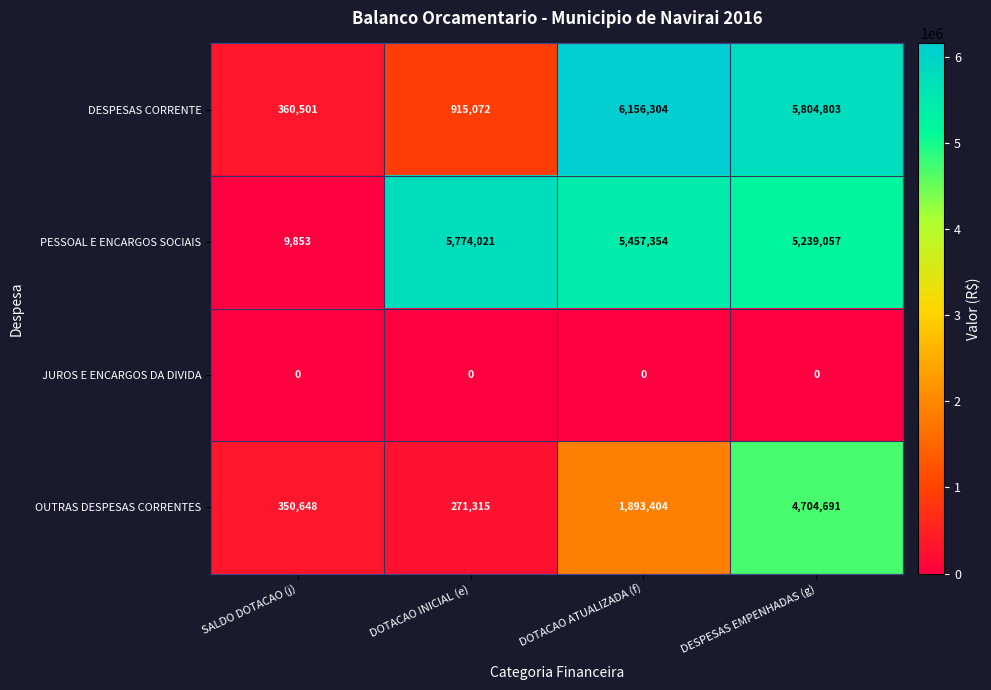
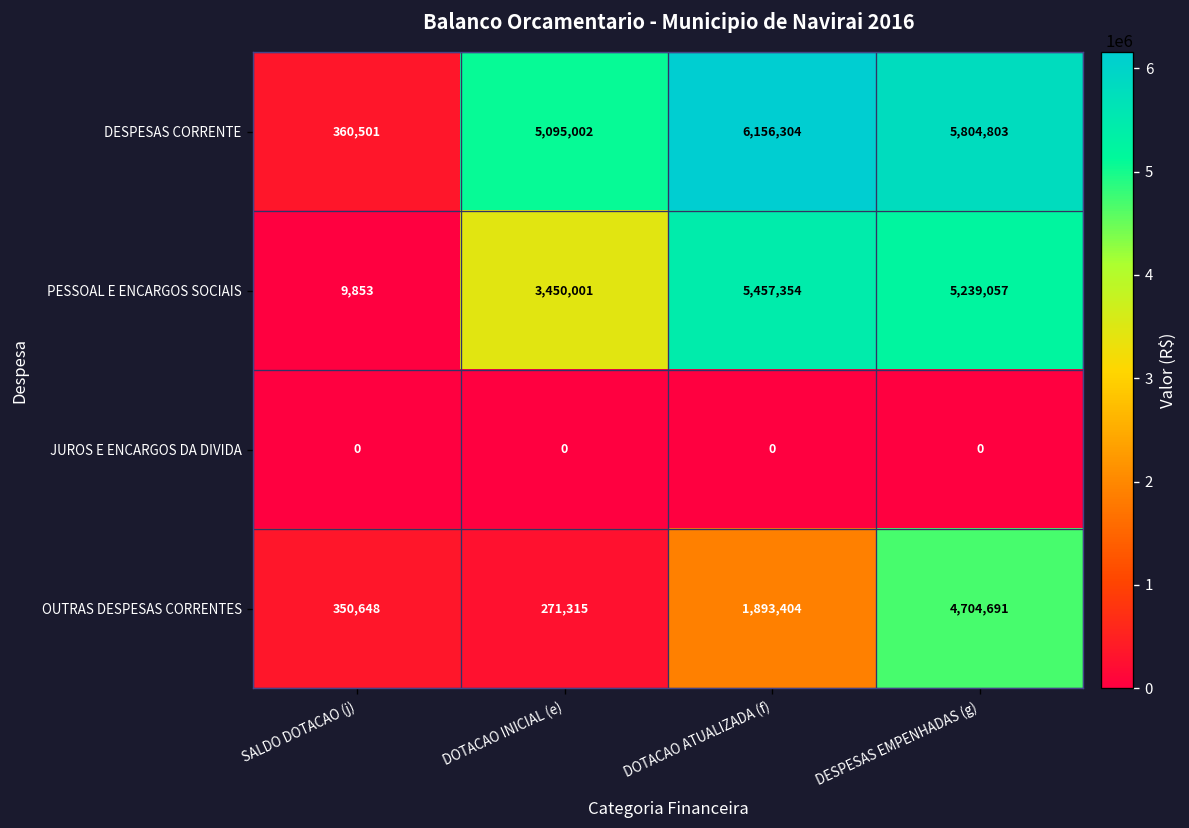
  {
    "DESPESAS CORRENTE": {
      "SALDO DOTACAO (j)": "360,501",
-     "DOTACAO INICIAL (e)": "915,072",
+     "DOTACAO INICIAL (e)": "5,095,002",
      "DOTACAO ATUALIZADA (f)": "6,156,304",
      "DESPESAS EMPENHADAS (g)": "5,804,803"
    },
    "PESSOAL E ENCARGOS SOCIAIS": {
      "SALDO DOTACAO (j)": "9,853",
-     "DOTACAO INICIAL (e)": "5,774,021",
+     "DOTACAO INICIAL (e)": "3,450,001",
      "DOTACAO ATUALIZADA (f)": "5,457,354",
      "DESPESAS EMPENHADAS (g)": "5,239,057"
    },
    "JUROS E ENCARGOS DA DIVIDA": {
      "SALDO DOTACAO (j)": "0",
      "DOTACAO INICIAL (e)": "0",
      "DOTACAO ATUALIZADA (f)": "0",
      "DESPESAS EMPENHADAS (g)": "0"
    },
    "OUTRAS DESPESAS CORRENTES": {
      "SALDO DOTACAO (j)": "350,648",
      "DOTACAO INICIAL (e)": "271,315",
      "DOTACAO ATUALIZADA (f)": "1,893,404",
      "DESPESAS EMPENHADAS (g)": "4,704,691"
    }
  }
